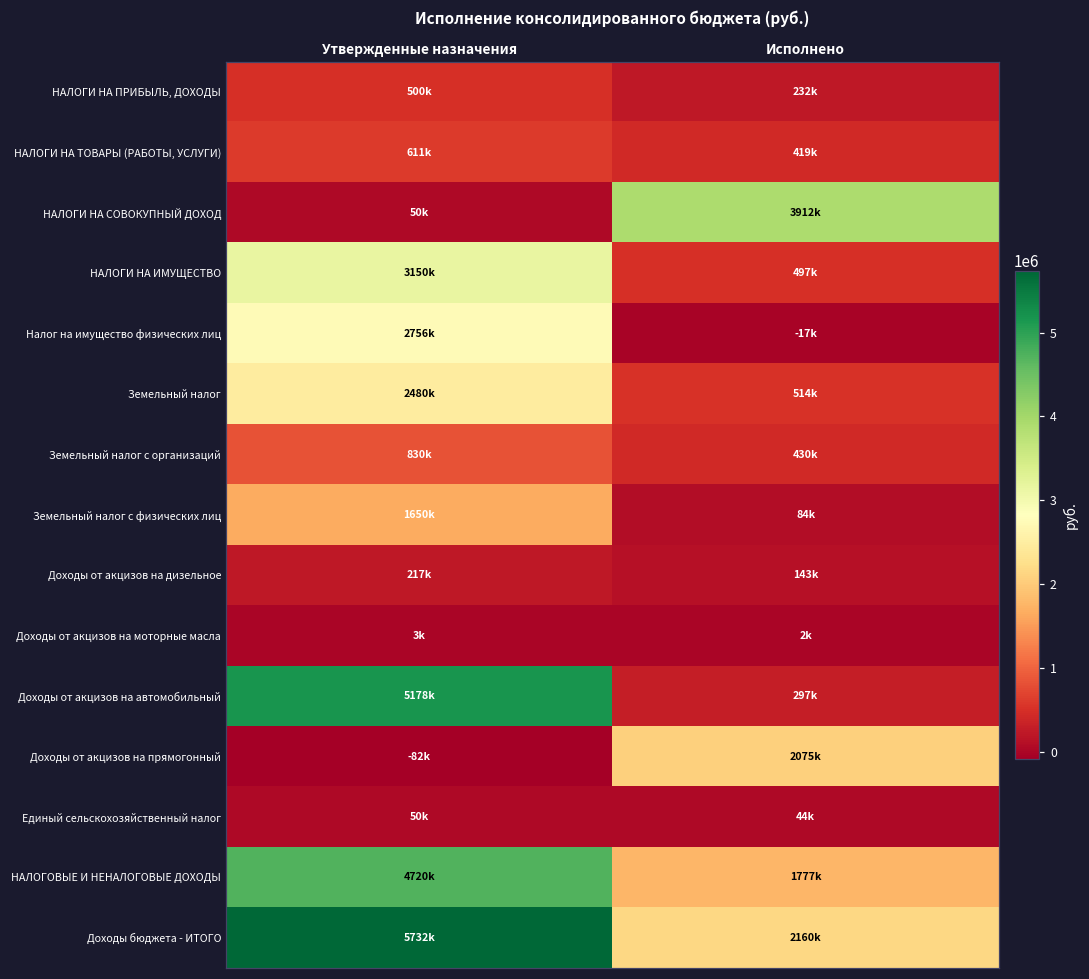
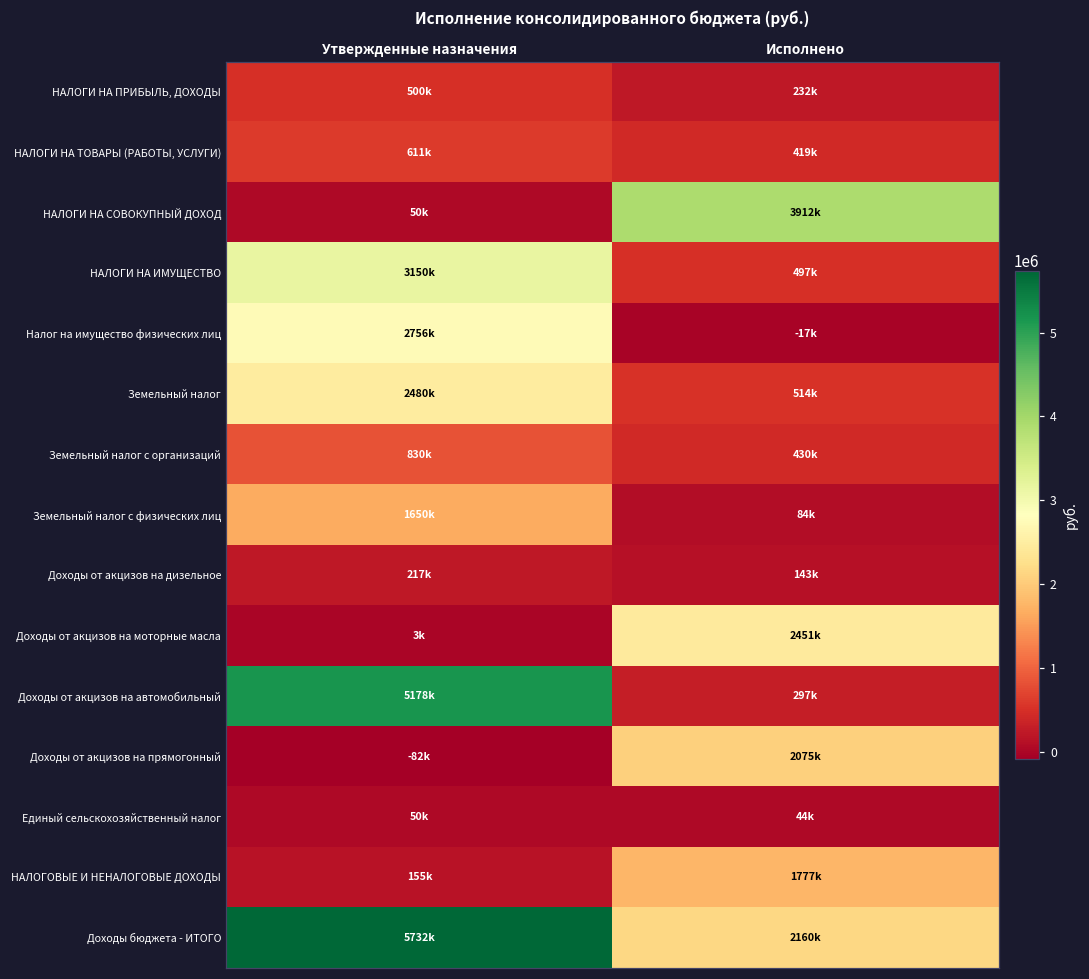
  {
    "НАЛОГИ НА ПРИБЫЛЬ, ДОХОДЫ": {
      "Утвержденные назначения": "500k",
      "Исполнено": "232k"
    },
    "НАЛОГИ НА ТОВАРЫ (РАБОТЫ, УСЛУГИ)": {
      "Утвержденные назначения": "611k",
      "Исполнено": "419k"
    },
    "НАЛОГИ НА СОВОКУПНЫЙ ДОХОД": {
      "Утвержденные назначения": "50k",
      "Исполнено": "3912k"
    },
    "НАЛОГИ НА ИМУЩЕСТВО": {
      "Утвержденные назначения": "3150k",
      "Исполнено": "497k"
    },
    "Налог на имущество физических лиц": {
      "Утвержденные назначения": "2756k",
      "Исполнено": "-17k"
    },
    "Земельный налог": {
      "Утвержденные назначения": "2480k",
      "Исполнено": "514k"
    },
    "Земельный налог с организаций": {
      "Утвержденные назначения": "830k",
      "Исполнено": "430k"
    },
    "Земельный налог с физических лиц": {
      "Утвержденные назначения": "1650k",
      "Исполнено": "84k"
    },
    "Доходы от акцизов на дизельное": {
      "Утвержденные назначения": "217k",
      "Исполнено": "143k"
    },
    "Доходы от акцизов на моторные масла": {
      "Утвержденные назначения": "3k",
-     "Исполнено": "2k"
+     "Исполнено": "2451k"
    },
    "Доходы от акцизов на автомобильный": {
      "Утвержденные назначения": "5178k",
      "Исполнено": "297k"
    },
    "Доходы от акцизов на прямогонный": {
      "Утвержденные назначения": "-82k",
      "Исполнено": "2075k"
    },
    "Единый сельскохозяйственный налог": {
      "Утвержденные назначения": "50k",
      "Исполнено": "44k"
    },
    "НАЛОГОВЫЕ И НЕНАЛОГОВЫЕ ДОХОДЫ": {
-     "Утвержденные назначения": "4720k",
+     "Утвержденные назначения": "155k",
      "Исполнено": "1777k"
    },
    "Доходы бюджета - ИТОГО": {
      "Утвержденные назначения": "5732k",
      "Исполнено": "2160k"
    }
  }
